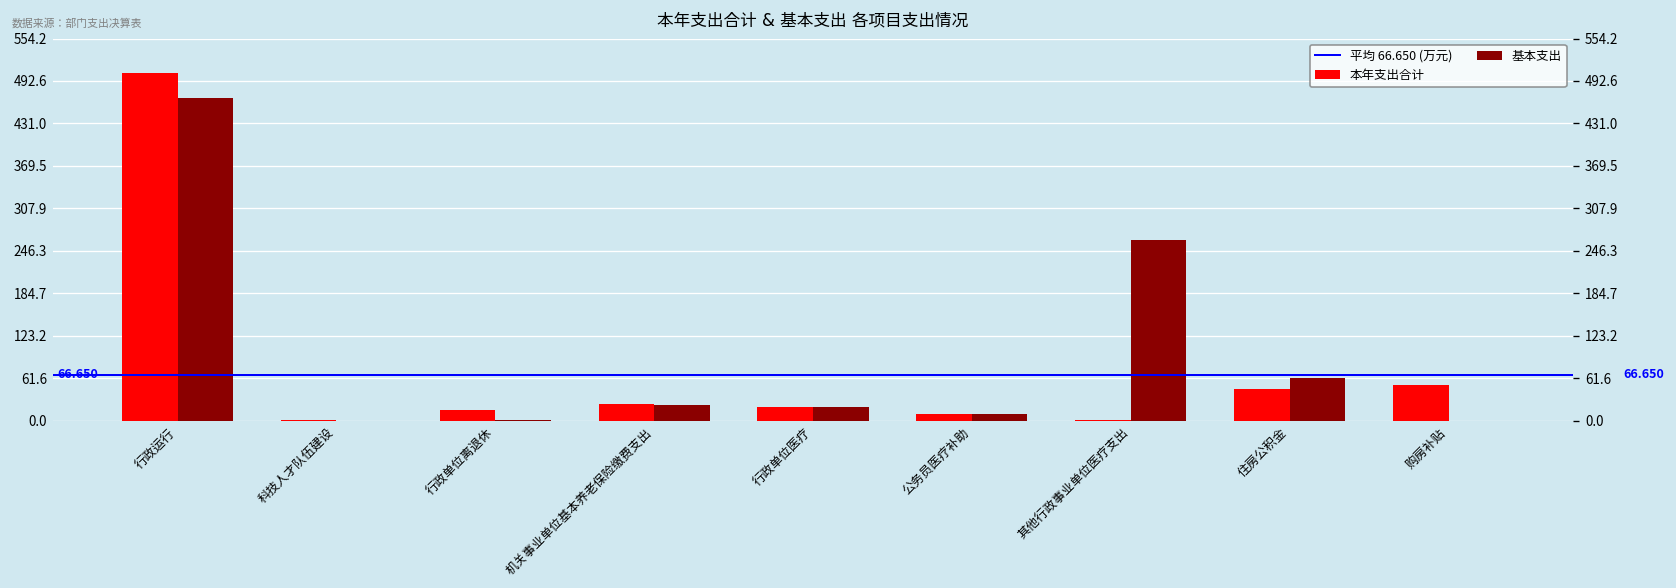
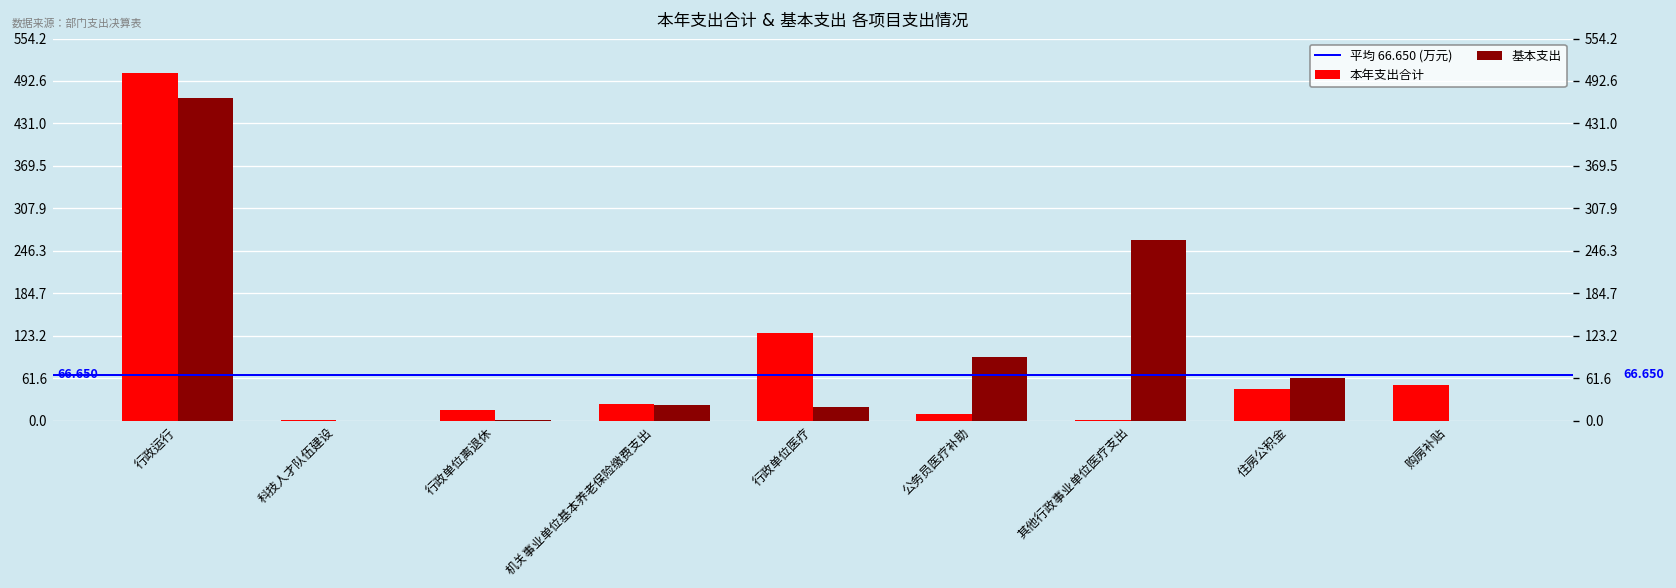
  {
    "本年支出合计": {
      "行政运行": 500,
      "行政单位离退休": 20,
      "机关事业单位基本养老保险缴费支出": 20,
-     "行政单位医疗": 20,
+     "行政单位医疗": 130,
      "公务员医疗补助": 10,
      "住房公积金": 50,
      "购房补贴": 50
    },
    "基本支出": {
      "行政运行": 470,
      "科技人才队伍建设": 0,
      "机关事业单位基本养老保险缴费支出": 20,
      "行政单位医疗": 20,
-     "公务员医疗补助": 10,
+     "公务员医疗补助": 90,
      "其他行政事业单位医疗支出": 260,
      "住房公积金": 60,
      "购房补贴": 0
    }
  }
